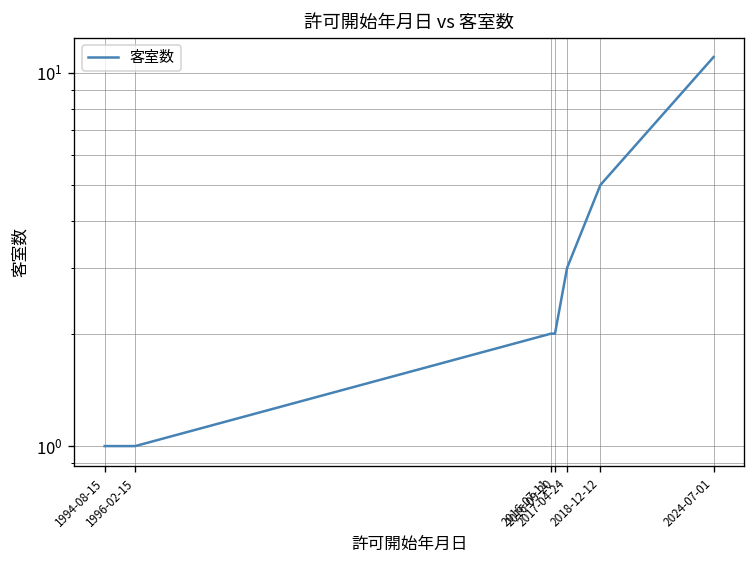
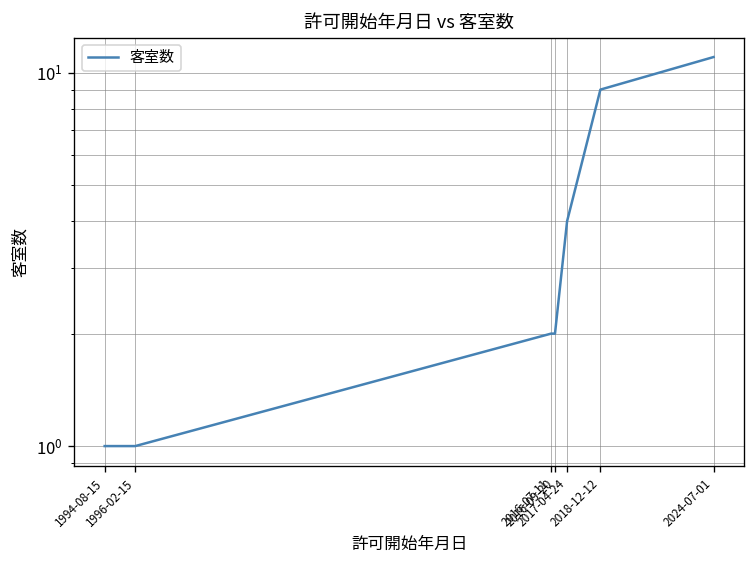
  {
    "1994-08-15": 1,
    "1996-02-15": 1,
    "2016-07-11": 2,
    "2016-09-20": 2,
-   "2017-04-24": 3,
-   "2018-12-12": 5,
+   "2017-04-24": 4,
+   "2018-12-12": 9,
    "2024-07-01": 11
  }
